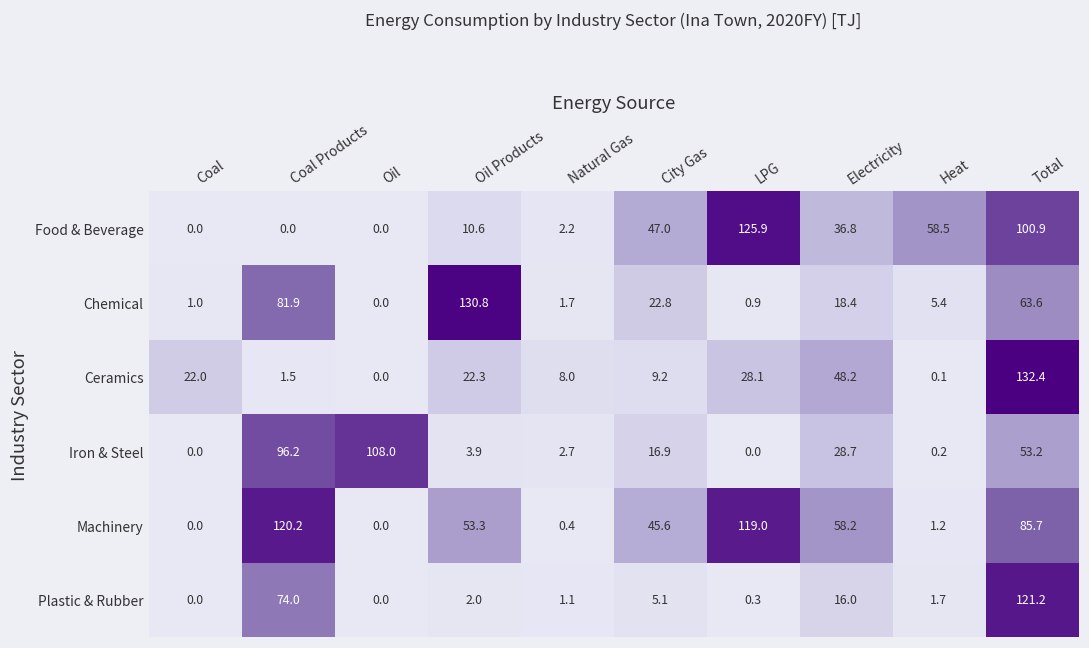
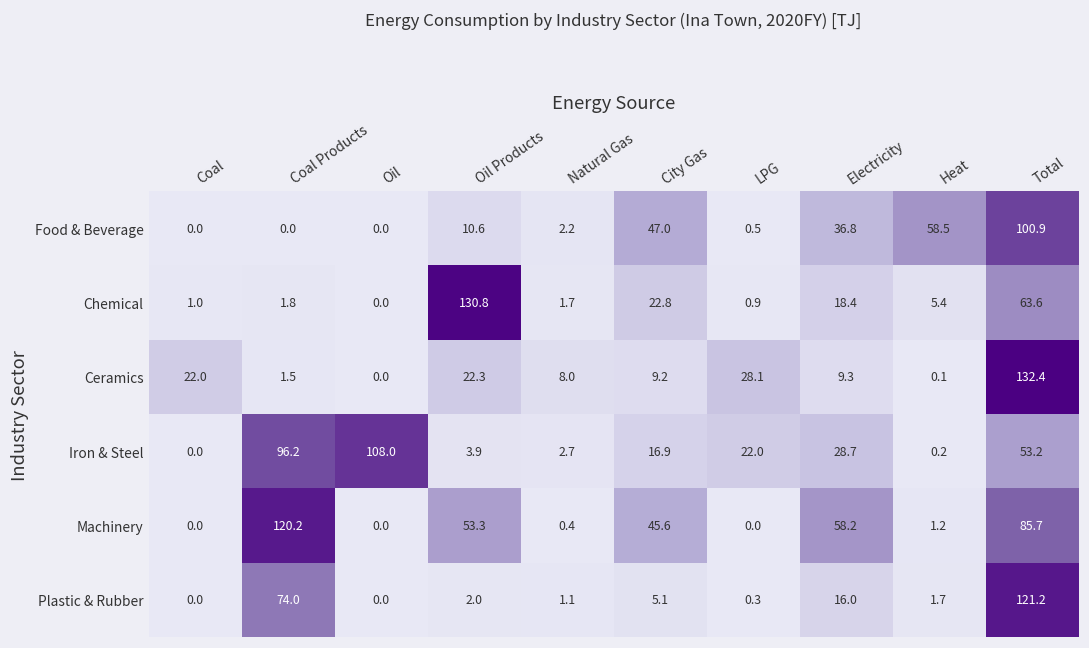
  {
    "Food & Beverage": {
      "Coal": 0.0,
      "Coal Products": 0.0,
      "Oil": 0.0,
      "Oil Products": 10.6,
      "Natural Gas": 2.2,
      "City Gas": 47.0,
-     "LPG": 125.9,
+     "LPG": 0.5,
      "Electricity": 36.8,
      "Heat": 58.5,
      "Total": 100.9
    },
    "Chemical": {
      "Coal": 1.0,
-     "Coal Products": 81.9,
+     "Coal Products": 1.8,
      "Oil": 0.0,
      "Oil Products": 130.8,
      "Natural Gas": 1.7,
      "City Gas": 22.8,
      "LPG": 0.9,
      "Electricity": 18.4,
      "Heat": 5.4,
      "Total": 63.6
    },
    "Ceramics": {
      "Coal": 22.0,
      "Coal Products": 1.5,
      "Oil": 0.0,
      "Oil Products": 22.3,
      "Natural Gas": 8.0,
      "City Gas": 9.2,
      "LPG": 28.1,
-     "Electricity": 48.2,
+     "Electricity": 9.3,
      "Heat": 0.1,
      "Total": 132.4
    },
    "Iron & Steel": {
      "Coal": 0.0,
      "Coal Products": 96.2,
      "Oil": 108.0,
      "Oil Products": 3.9,
      "Natural Gas": 2.7,
      "City Gas": 16.9,
-     "LPG": 0.0,
+     "LPG": 22.0,
      "Electricity": 28.7,
      "Heat": 0.2,
      "Total": 53.2
    },
    "Machinery": {
      "Coal": 0.0,
      "Coal Products": 120.2,
      "Oil": 0.0,
      "Oil Products": 53.3,
      "Natural Gas": 0.4,
      "City Gas": 45.6,
-     "LPG": 119.0,
+     "LPG": 0.0,
      "Electricity": 58.2,
      "Heat": 1.2,
      "Total": 85.7
    },
    "Plastic & Rubber": {
      "Coal": 0.0,
      "Coal Products": 74.0,
      "Oil": 0.0,
      "Oil Products": 2.0,
      "Natural Gas": 1.1,
      "City Gas": 5.1,
      "LPG": 0.3,
      "Electricity": 16.0,
      "Heat": 1.7,
      "Total": 121.2
    }
  }
